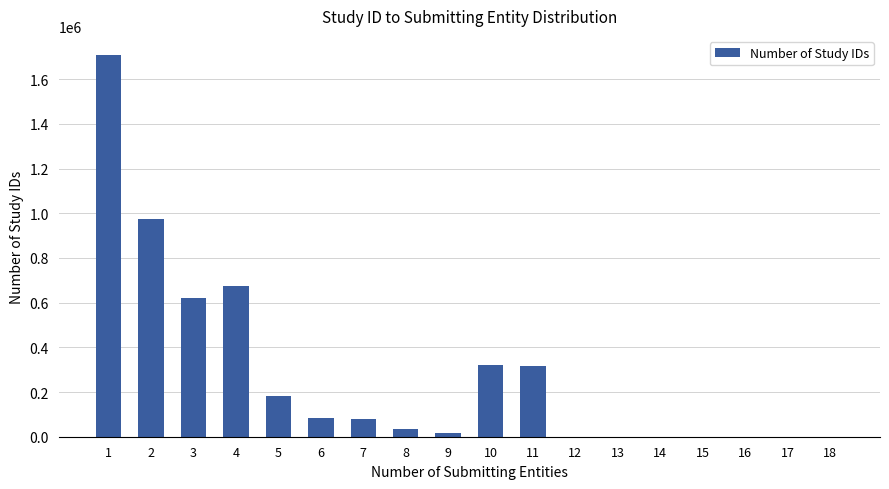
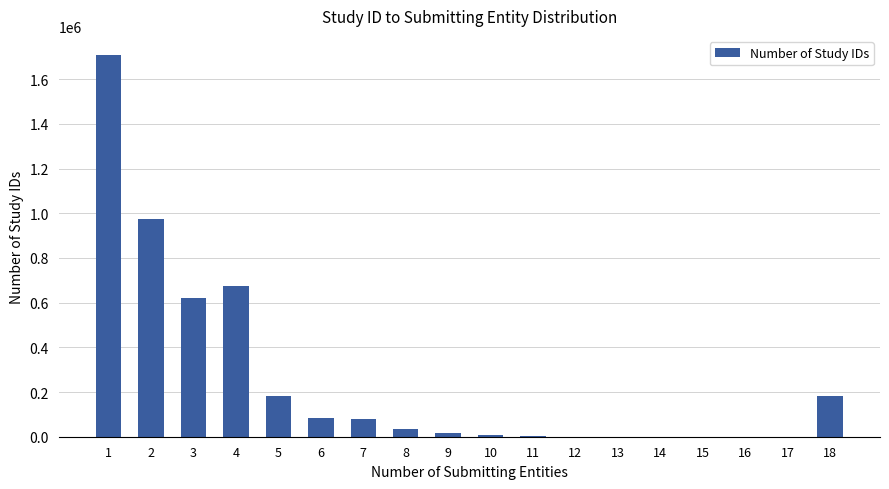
  {
    "1": 1710000,
    "2": 980000,
    "3": 620000,
    "4": 680000,
    "5": 180000,
    "6": 80000,
    "7": 80000,
    "8": 40000,
    "9": 20000,
-   "10": 320000,
-   "11": 310000,
-   "18": 0
+   "10": 10000,
+   "11": 0,
+   "18": 180000
  }
